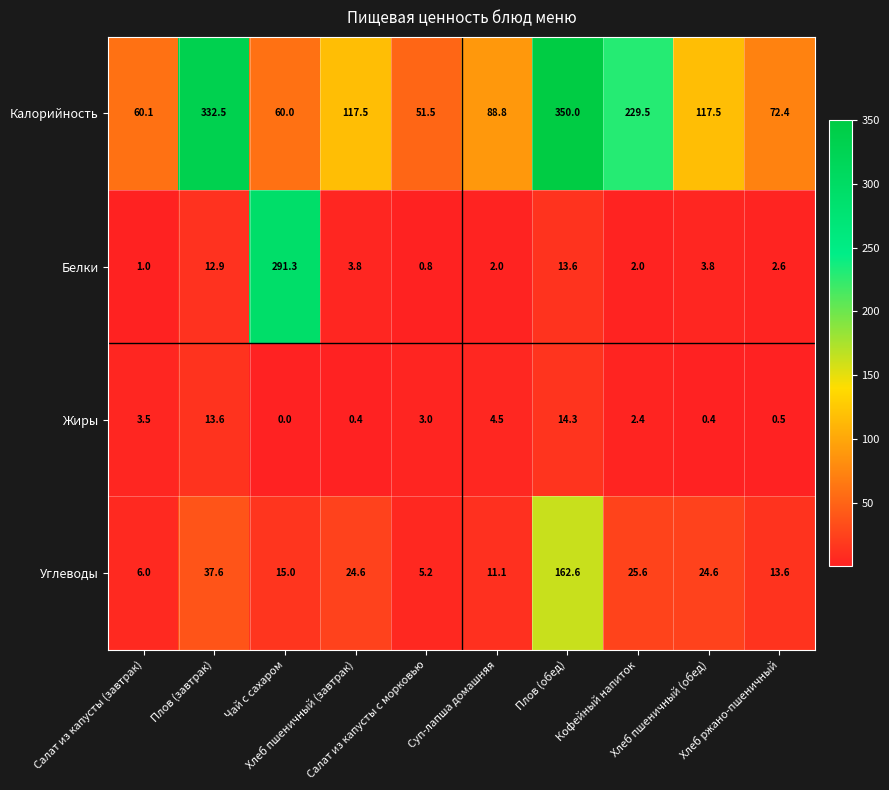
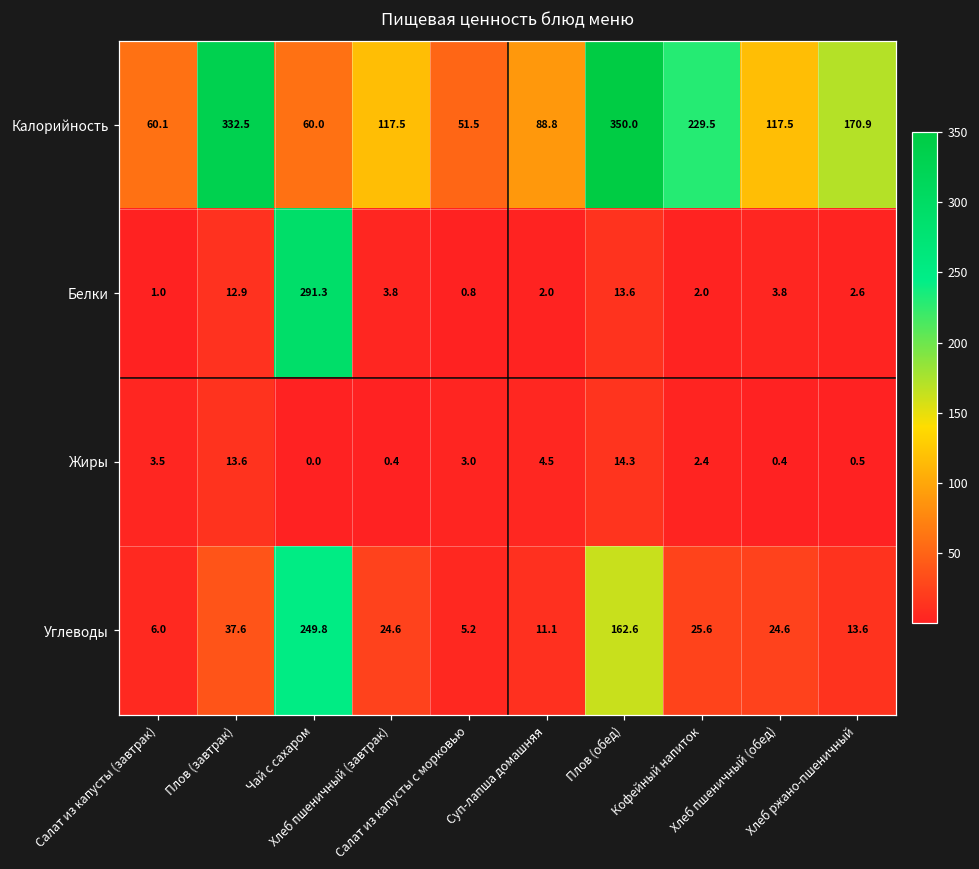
  {
    "Калорийность": {
      "Салат из капусты (завтрак)": 60.1,
      "Плов (завтрак)": 332.5,
      "Чай с сахаром": 60.0,
      "Хлеб пшеничный (завтрак)": 117.5,
      "Салат из капусты с морковью": 51.5,
      "Суп-лапша домашняя": 88.8,
      "Плов (обед)": 350.0,
      "Кофейный напиток": 229.5,
      "Хлеб пшеничный (обед)": 117.5,
-     "Хлеб ржано-пшеничный": 72.4
+     "Хлеб ржано-пшеничный": 170.9
    },
    "Белки": {
      "Салат из капусты (завтрак)": 1.0,
      "Плов (завтрак)": 12.9,
      "Чай с сахаром": 291.3,
      "Хлеб пшеничный (завтрак)": 3.8,
      "Салат из капусты с морковью": 0.8,
      "Суп-лапша домашняя": 2.0,
      "Плов (обед)": 13.6,
      "Кофейный напиток": 2.0,
      "Хлеб пшеничный (обед)": 3.8,
      "Хлеб ржано-пшеничный": 2.6
    },
    "Жиры": {
      "Салат из капусты (завтрак)": 3.5,
      "Плов (завтрак)": 13.6,
      "Чай с сахаром": 0.0,
      "Хлеб пшеничный (завтрак)": 0.4,
      "Салат из капусты с морковью": 3.0,
      "Суп-лапша домашняя": 4.5,
      "Плов (обед)": 14.3,
      "Кофейный напиток": 2.4,
      "Хлеб пшеничный (обед)": 0.4,
      "Хлеб ржано-пшеничный": 0.5
    },
    "Углеводы": {
      "Салат из капусты (завтрак)": 6.0,
      "Плов (завтрак)": 37.6,
-     "Чай с сахаром": 15.0,
+     "Чай с сахаром": 249.8,
      "Хлеб пшеничный (завтрак)": 24.6,
      "Салат из капусты с морковью": 5.2,
      "Суп-лапша домашняя": 11.1,
      "Плов (обед)": 162.6,
      "Кофейный напиток": 25.6,
      "Хлеб пшеничный (обед)": 24.6,
      "Хлеб ржано-пшеничный": 13.6
    }
  }
